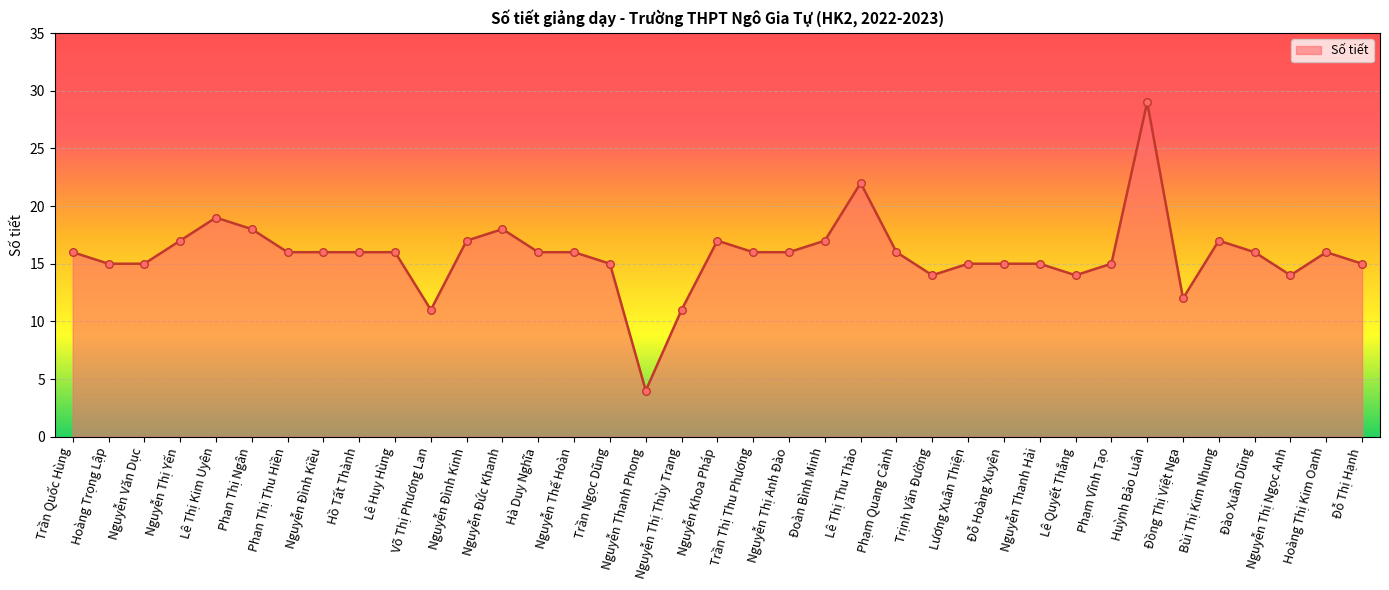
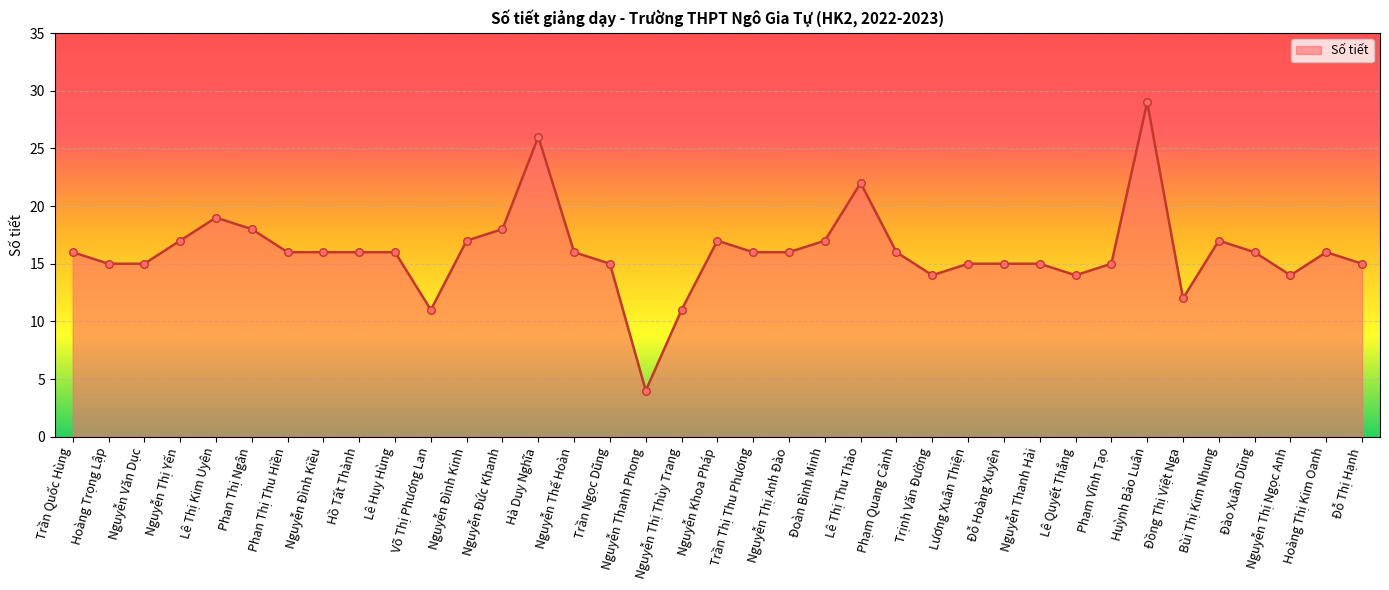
  {
    "Trần Quốc Hùng": 16,
    "Hoàng Trọng Lập": 15,
    "Nguyễn Văn Dục": 15,
    "Nguyễn Thị Yến": 17,
    "Lê Thị Kim Uyên": 19,
    "Phan Thị Ngân": 18,
    "Phan Thị Thu Hiền": 16,
    "Nguyễn Đình Kiều": 16,
    "Hồ Tất Thành": 16,
    "Lê Huy Hùng": 16,
    "Võ Thị Phương Lan": 11,
    "Nguyễn Đình Kinh": 17,
    "Nguyễn Đức Khanh": 18,
-   "Hà Duy Nghĩa": 16,
+   "Hà Duy Nghĩa": 26,
    "Nguyễn Thế Hoàn": 16,
    "Trần Ngọc Dũng": 15,
    "Nguyễn Thanh Phong": 4,
    "Nguyễn Thị Thùy Trang": 11,
    "Nguyễn Khoa Pháp": 17,
    "Trần Thị Thu Phương": 16,
    "Nguyễn Thị Anh Đào": 16,
    "Đoàn Bình Minh": 17,
    "Lê Thị Thu Thảo": 22,
    "Phạm Quang Cảnh": 16,
    "Trịnh Văn Đường": 14,
    "Lương Xuân Thiện": 15,
    "Đỗ Hoàng Xuyên": 15,
    "Nguyễn Thanh Hải": 15,
    "Lê Quyết Thắng": 14,
    "Phạm Vĩnh Tạo": 15,
    "Huỳnh Bảo Luân": 29,
    "Đồng Thị Việt Nga": 12,
    "Bùi Thị Kim Nhung": 17,
    "Đào Xuân Dũng": 16,
    "Nguyễn Thị Ngọc Anh": 14,
    "Hoàng Thị Kim Oanh": 16,
    "Đỗ Thị Hạnh": 15
  }
